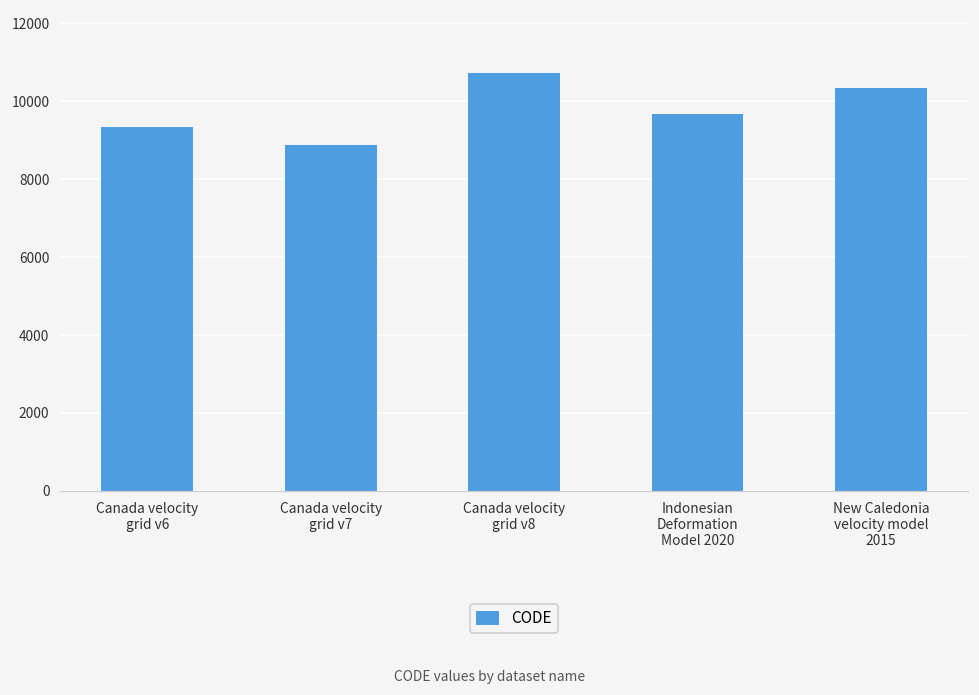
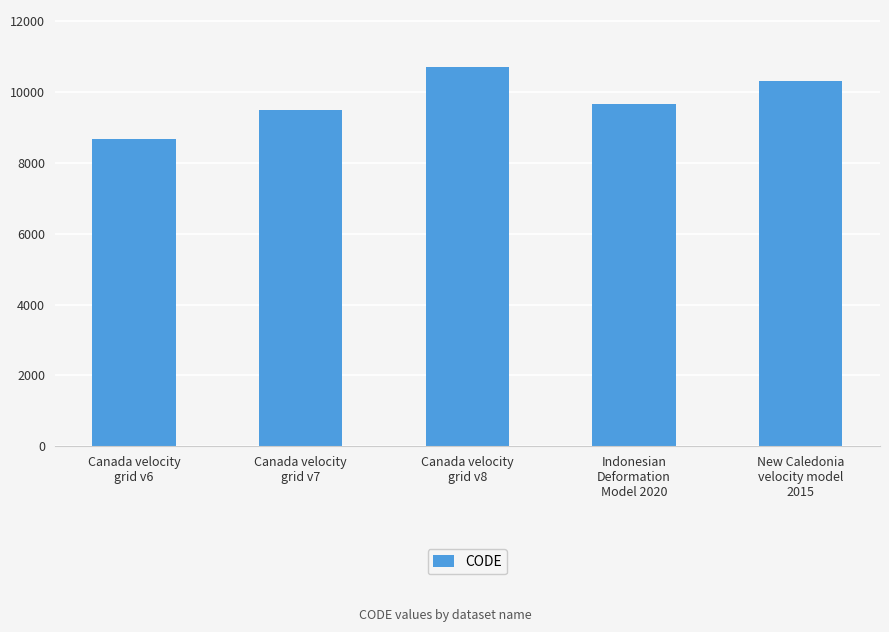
  {
-   "Canada velocity grid v6": 9300,
-   "Canada velocity grid v7": 8900,
+   "Canada velocity grid v6": 8700,
+   "Canada velocity grid v7": 9500,
    "Canada velocity grid v8": 10700,
    "Indonesian Deformation Model 2020": 9700,
    "New Caledonia velocity model 2015": 10300
  }
